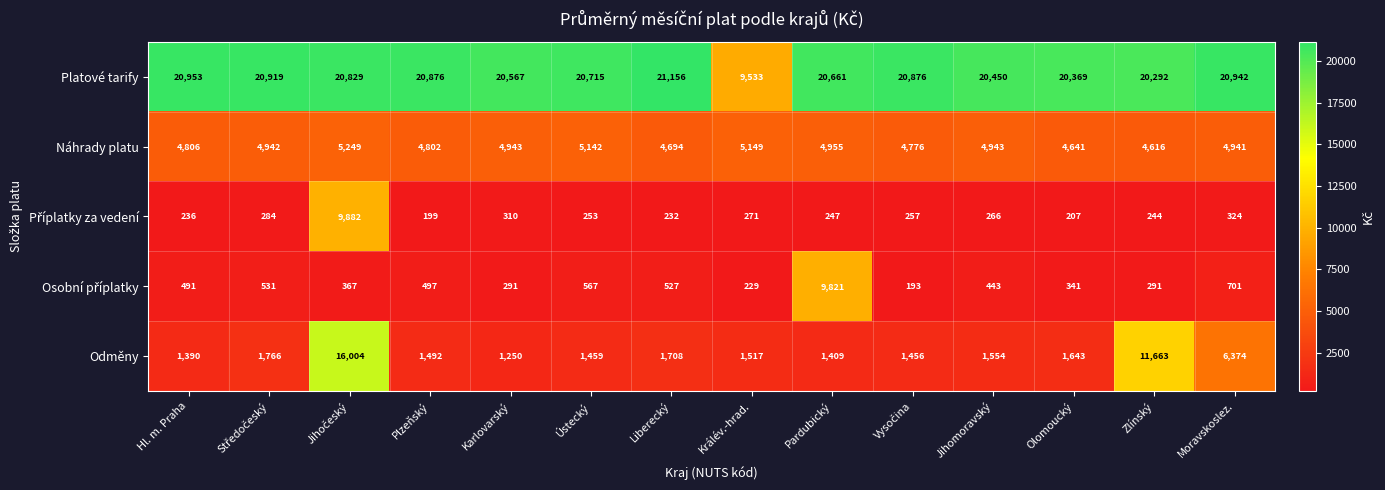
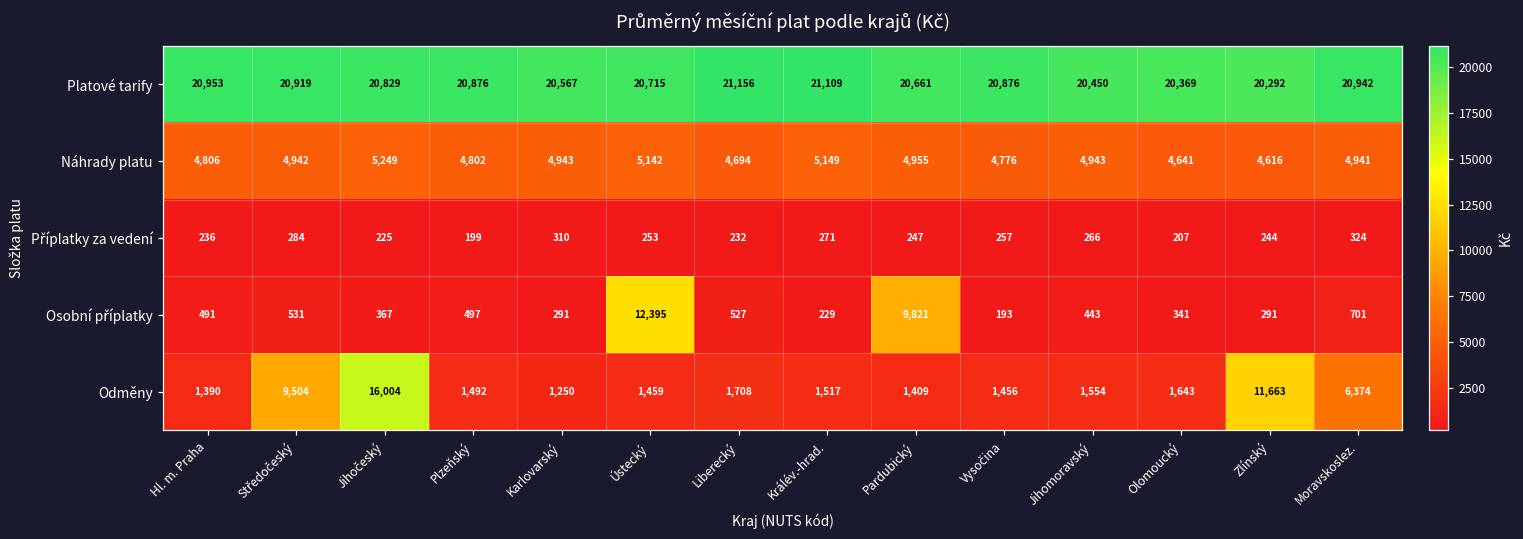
  {
    "Platové tarify": {
      "Hl. m. Praha": "20,953",
      "Středočeský": "20,919",
      "Jihočeský": "20,829",
      "Plzeňský": "20,876",
      "Karlovarský": "20,567",
      "Ústecký": "20,715",
      "Liberecký": "21,156",
-     "Králév.-hrad.": "9,533",
+     "Králév.-hrad.": "21,109",
      "Pardubický": "20,661",
      "Vysočina": "20,876",
      "Jihomoravský": "20,450",
      "Olomoucký": "20,369",
      "Zlínský": "20,292",
      "Moravskoslez.": "20,942"
    },
    "Náhrady platu": {
      "Hl. m. Praha": "4,806",
      "Středočeský": "4,942",
      "Jihočeský": "5,249",
      "Plzeňský": "4,802",
      "Karlovarský": "4,943",
      "Ústecký": "5,142",
      "Liberecký": "4,694",
      "Králév.-hrad.": "5,149",
      "Pardubický": "4,955",
      "Vysočina": "4,776",
      "Jihomoravský": "4,943",
      "Olomoucký": "4,641",
      "Zlínský": "4,616",
      "Moravskoslez.": "4,941"
    },
    "Příplatky za vedení": {
      "Hl. m. Praha": "236",
      "Středočeský": "284",
-     "Jihočeský": "9,882",
+     "Jihočeský": "225",
      "Plzeňský": "199",
      "Karlovarský": "310",
      "Ústecký": "253",
      "Liberecký": "232",
      "Králév.-hrad.": "271",
      "Pardubický": "247",
      "Vysočina": "257",
      "Jihomoravský": "266",
      "Olomoucký": "207",
      "Zlínský": "244",
      "Moravskoslez.": "324"
    },
    "Osobní příplatky": {
      "Hl. m. Praha": "491",
      "Středočeský": "531",
      "Jihočeský": "367",
      "Plzeňský": "497",
      "Karlovarský": "291",
-     "Ústecký": "567",
+     "Ústecký": "12,395",
      "Liberecký": "527",
      "Králév.-hrad.": "229",
      "Pardubický": "9,821",
      "Vysočina": "193",
      "Jihomoravský": "443",
      "Olomoucký": "341",
      "Zlínský": "291",
      "Moravskoslez.": "701"
    },
    "Odměny": {
      "Hl. m. Praha": "1,390",
-     "Středočeský": "1,766",
+     "Středočeský": "9,504",
      "Jihočeský": "16,004",
      "Plzeňský": "1,492",
      "Karlovarský": "1,250",
      "Ústecký": "1,459",
      "Liberecký": "1,708",
      "Králév.-hrad.": "1,517",
      "Pardubický": "1,409",
      "Vysočina": "1,456",
      "Jihomoravský": "1,554",
      "Olomoucký": "1,643",
      "Zlínský": "11,663",
      "Moravskoslez.": "6,374"
    }
  }
